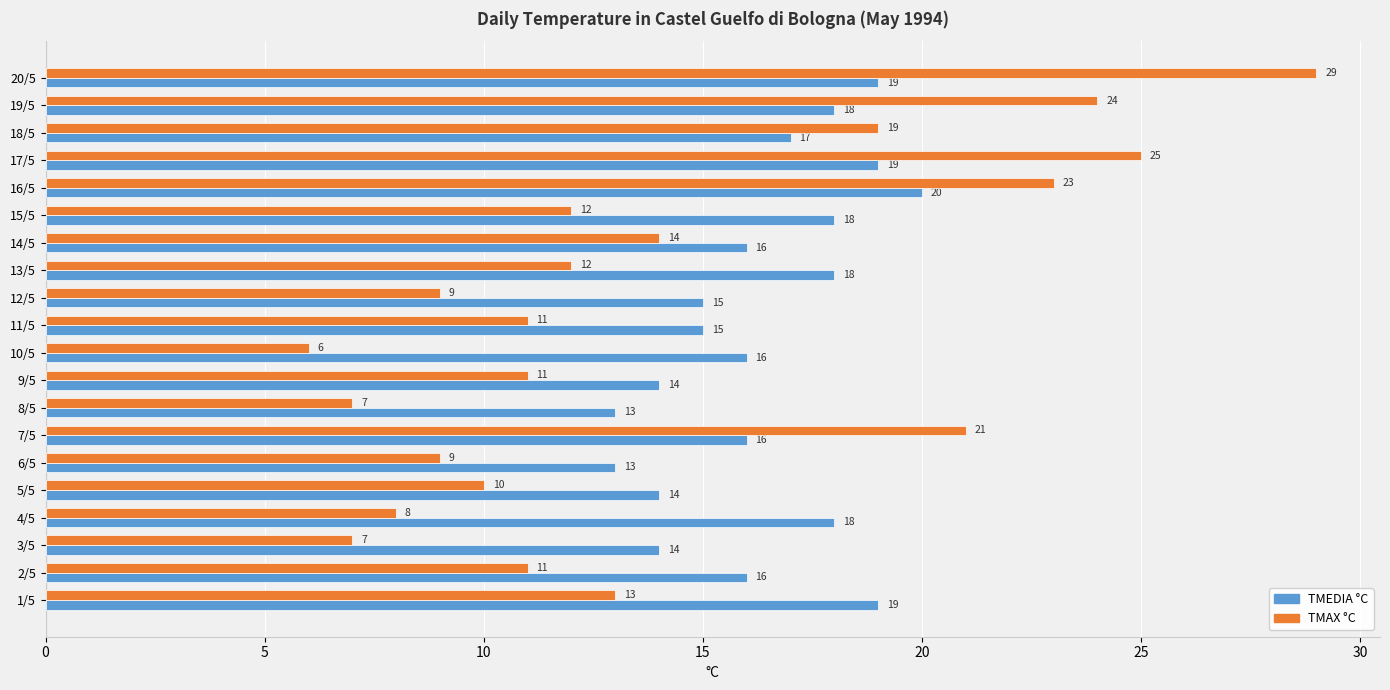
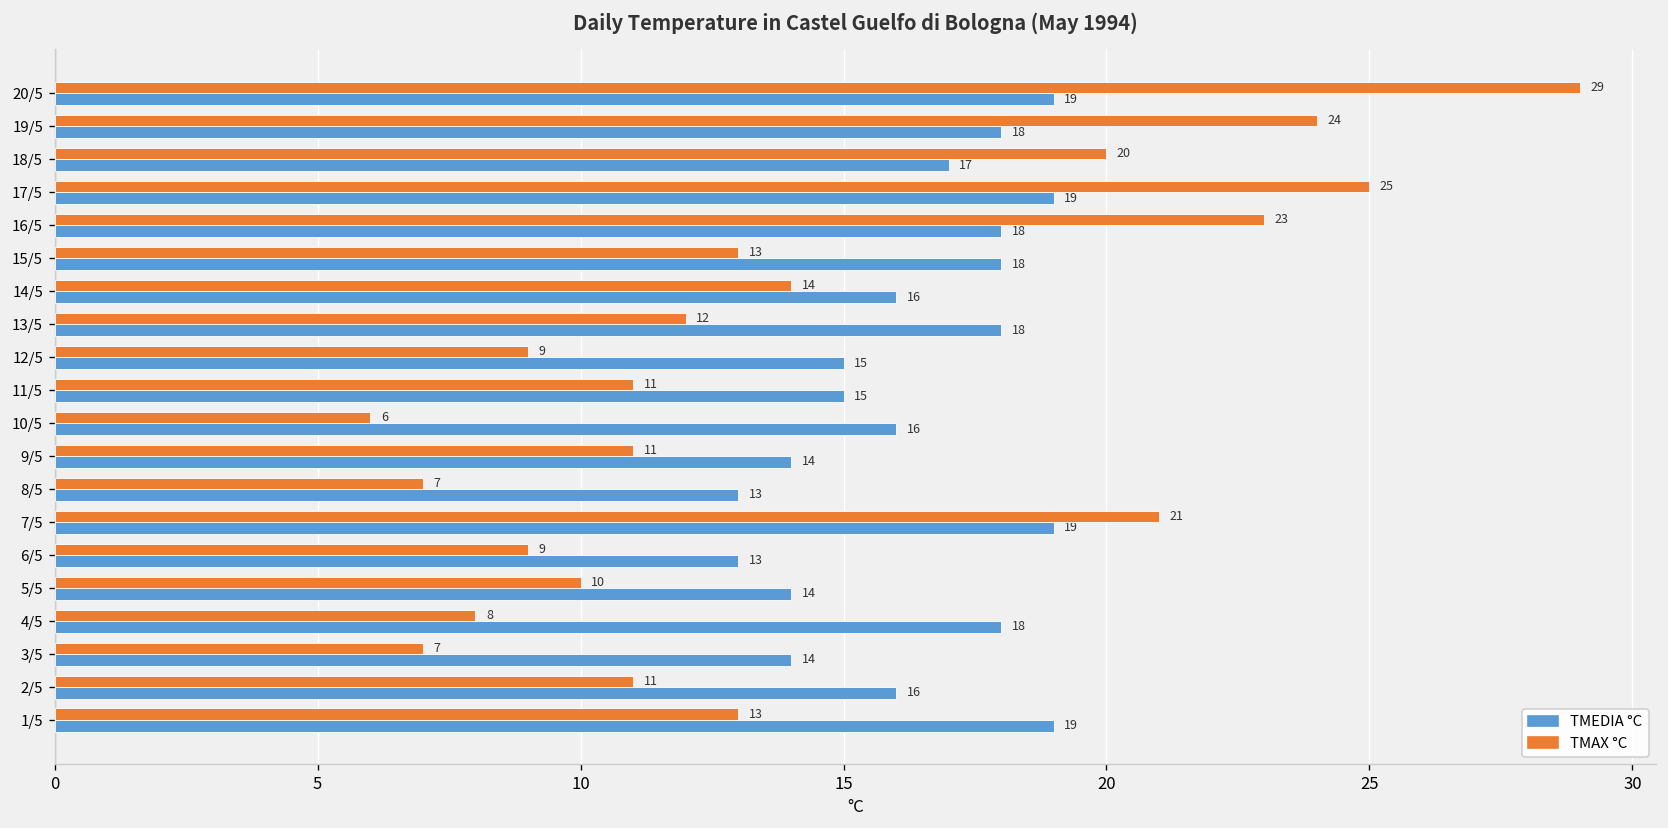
  {
    "TMEDIA °C": {
      "20/5": 19,
      "19/5": 18,
      "18/5": 17,
      "17/5": 19,
-     "16/5": 20,
+     "16/5": 18,
      "15/5": 18,
      "14/5": 16,
      "13/5": 18,
      "12/5": 15,
      "11/5": 15,
      "10/5": 16,
      "9/5": 14,
      "8/5": 13,
-     "7/5": 16,
+     "7/5": 19,
      "6/5": 13,
      "5/5": 14,
      "4/5": 18,
      "3/5": 14,
      "2/5": 16,
      "1/5": 19
    },
    "TMAX °C": {
      "20/5": 29,
      "19/5": 24,
-     "18/5": 19,
+     "18/5": 20,
      "17/5": 25,
      "16/5": 23,
-     "15/5": 12,
+     "15/5": 13,
      "14/5": 14,
      "13/5": 12,
      "12/5": 9,
      "11/5": 11,
      "10/5": 6,
      "9/5": 11,
      "8/5": 7,
      "7/5": 21,
      "6/5": 9,
      "5/5": 10,
      "4/5": 8,
      "3/5": 7,
      "2/5": 11,
      "1/5": 13
    }
  }
